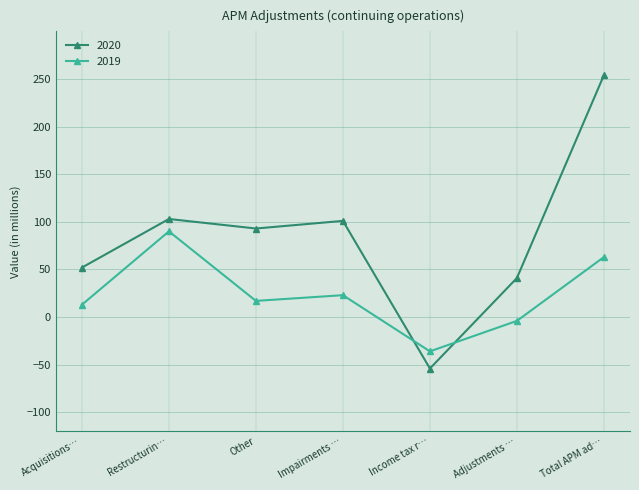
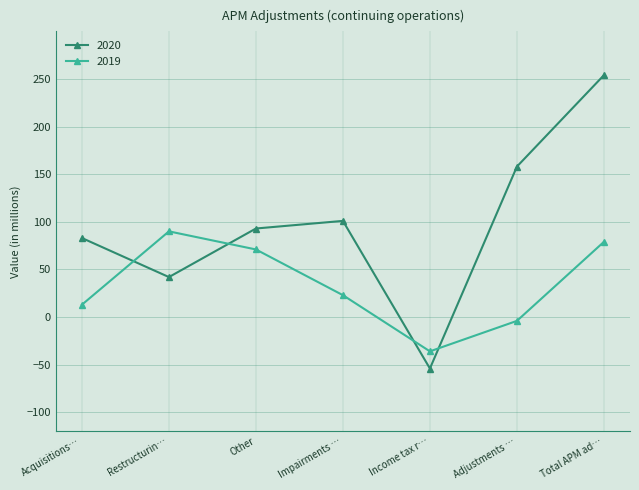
  {
    "2020": {
-     "Acquisitions…": 50,
-     "Restructurin…": 100,
+     "Acquisitions…": 80,
+     "Restructurin…": 40,
      "Other": 90,
      "Impairments …": 100,
      "Income tax r…": -50,
-     "Adjustments …": 40,
+     "Adjustments …": 160,
      "Total APM ad…": 250
    },
    "2019": {
      "Acquisitions…": 10,
      "Restructurin…": 90,
-     "Other": 20,
+     "Other": 70,
      "Impairments …": 20,
      "Income tax r…": -40,
      "Adjustments …": 0,
-     "Total APM ad…": 60
+     "Total APM ad…": 80
    }
  }
